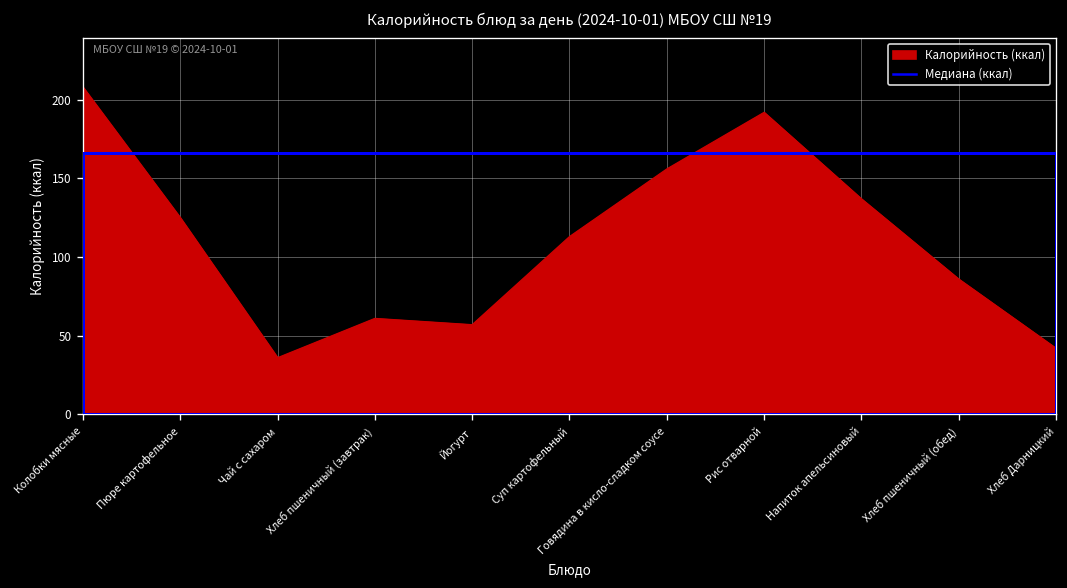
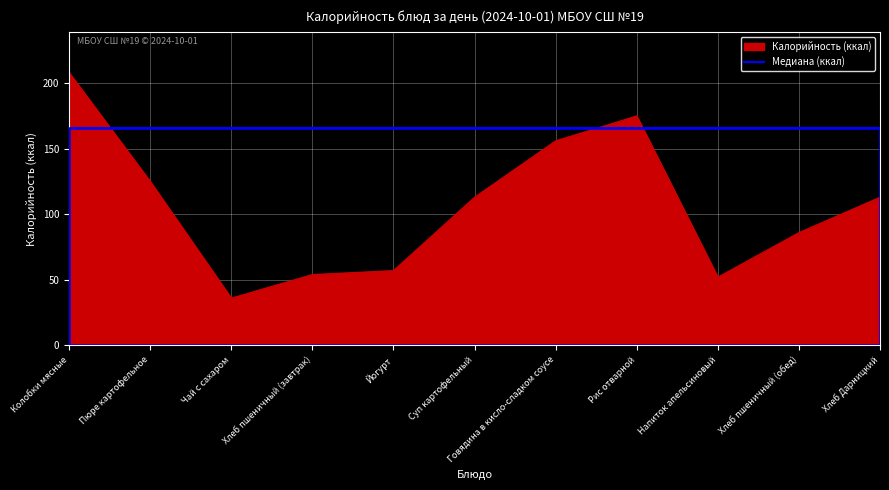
  {
    "Калорийность (ккал)": {
      "Колобки мясные": 208,
      "Пюре картофельное": 125,
      "Чай с сахаром": 36,
-     "Хлеб пшеничный (завтрак)": 61,
+     "Хлеб пшеничный (завтрак)": 54,
      "Йогурт": 57,
      "Суп картофельный": 113,
      "Говядина в кисло-сладком соусе": 156,
-     "Рис отварной": 192,
-     "Напиток апельсиновый": 137,
+     "Рис отварной": 175,
+     "Напиток апельсиновый": 52,
      "Хлеб пшеничный (обед)": 86,
-     "Хлеб Дарницкий": 42
+     "Хлеб Дарницкий": 113
    },
    "Медиана (ккал)": {
      "Колобки мясные": 166,
      "Пюре картофельное": 166,
      "Чай с сахаром": 166,
      "Хлеб пшеничный (завтрак)": 166,
      "Йогурт": 166,
      "Суп картофельный": 166,
      "Говядина в кисло-сладком соусе": 166,
      "Рис отварной": 166,
      "Напиток апельсиновый": 166,
      "Хлеб пшеничный (обед)": 166,
      "Хлеб Дарницкий": 166
    }
  }
